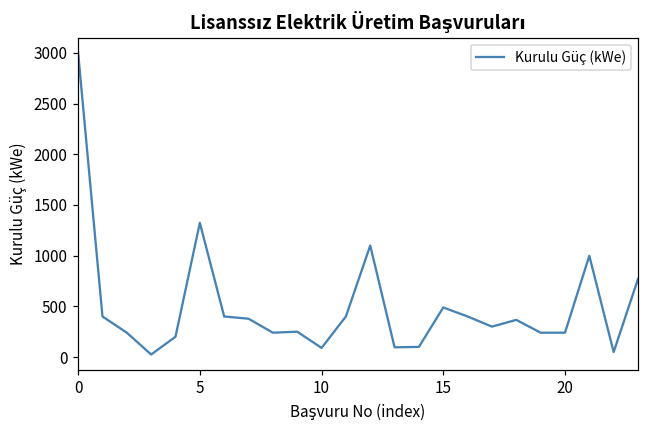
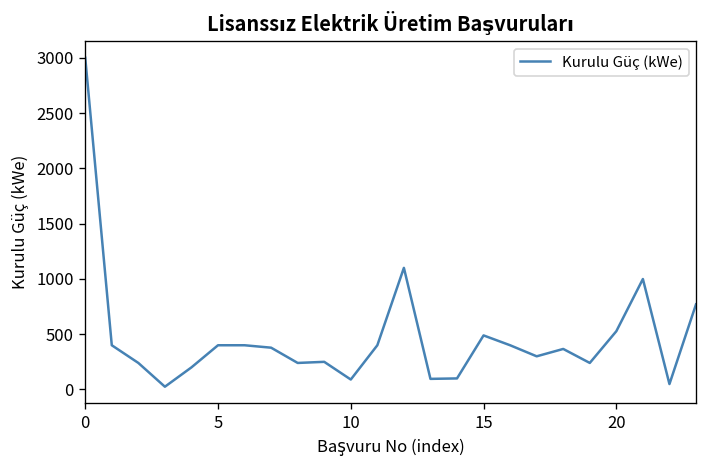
  {
    "0": 3000,
-   "5": 1300,
+   "5": 400,
    "10": 100,
    "15": 500,
-   "20": 200
+   "20": 500
  }
